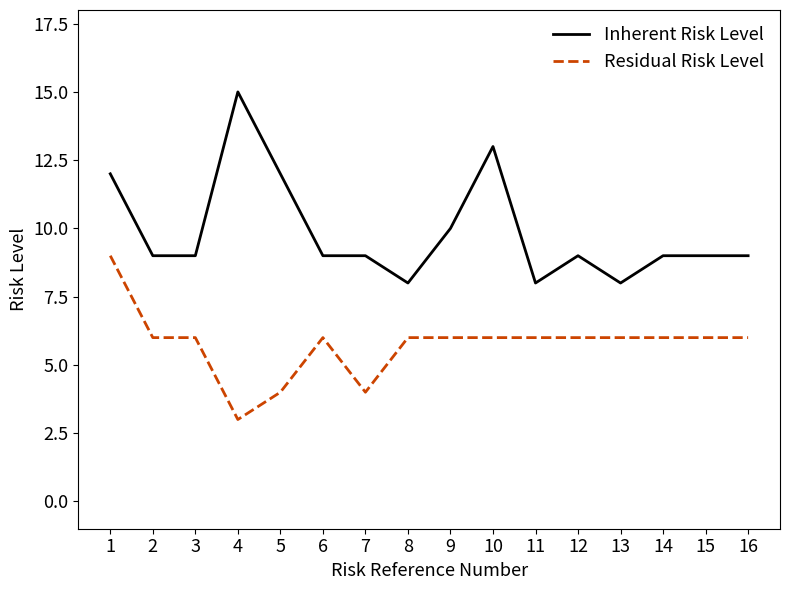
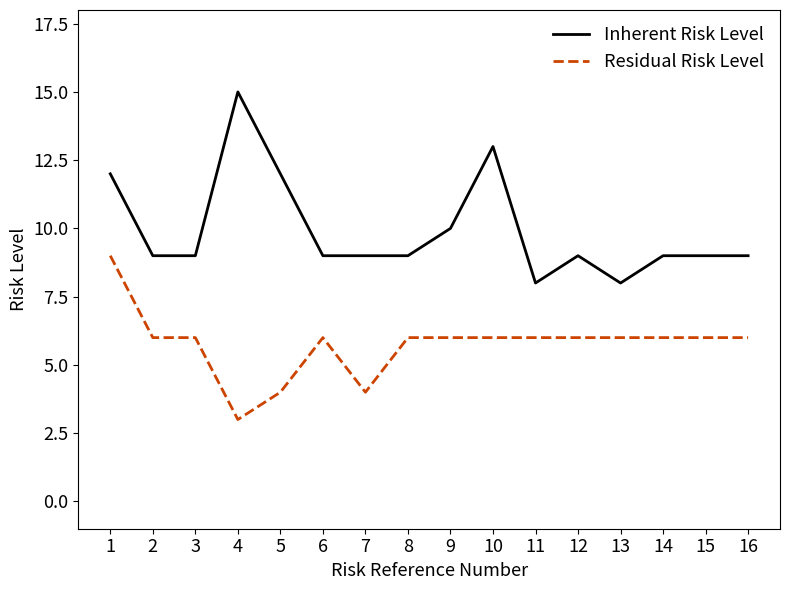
  {
    "Inherent Risk Level": {
      "1": 12,
      "2": 9,
      "3": 9,
      "4": 15,
      "5": 12,
      "6": 9,
      "7": 9,
-     "8": 8,
+     "8": 9,
      "9": 10,
      "10": 13,
      "11": 8,
      "12": 9,
      "13": 8,
      "14": 9,
      "15": 9,
      "16": 9
    },
    "Residual Risk Level": {
      "1": 9,
      "2": 6,
      "3": 6,
      "4": 3,
      "5": 4,
      "6": 6,
      "7": 4,
      "8": 6,
      "9": 6,
      "10": 6,
      "11": 6,
      "12": 6,
      "13": 6,
      "14": 6,
      "15": 6,
      "16": 6
    }
  }
